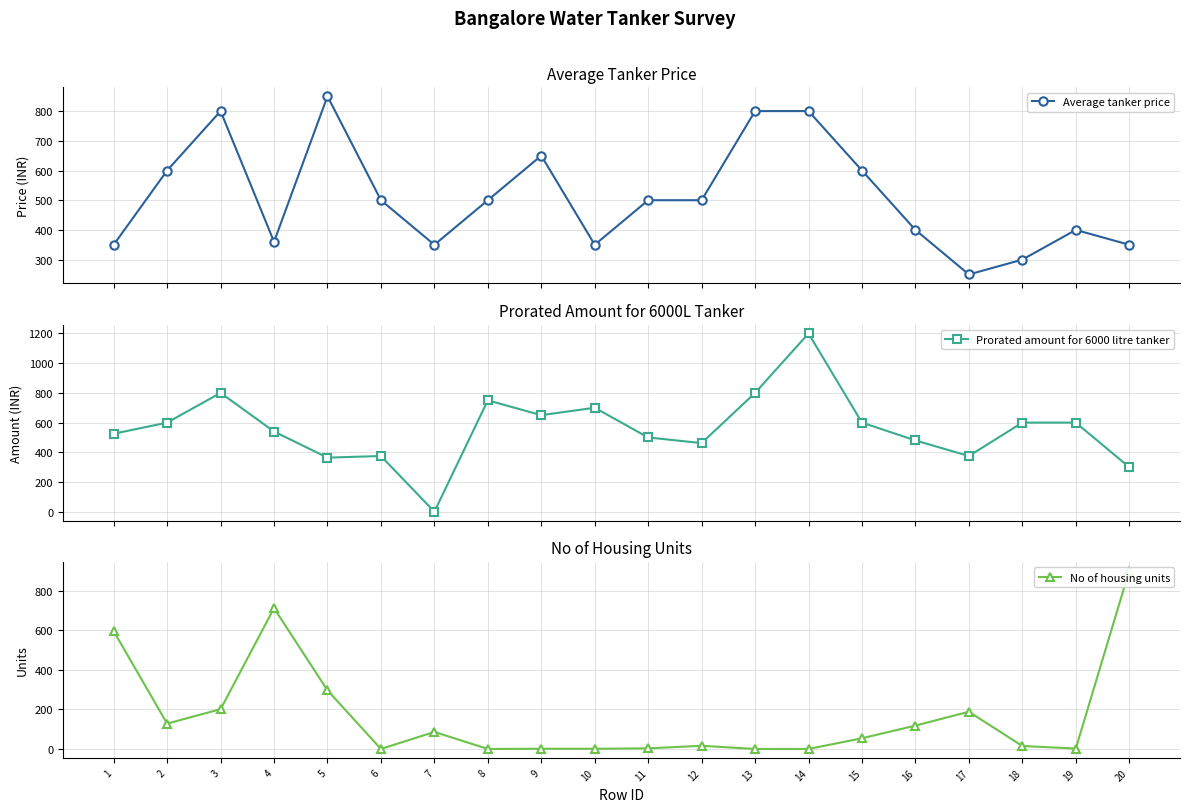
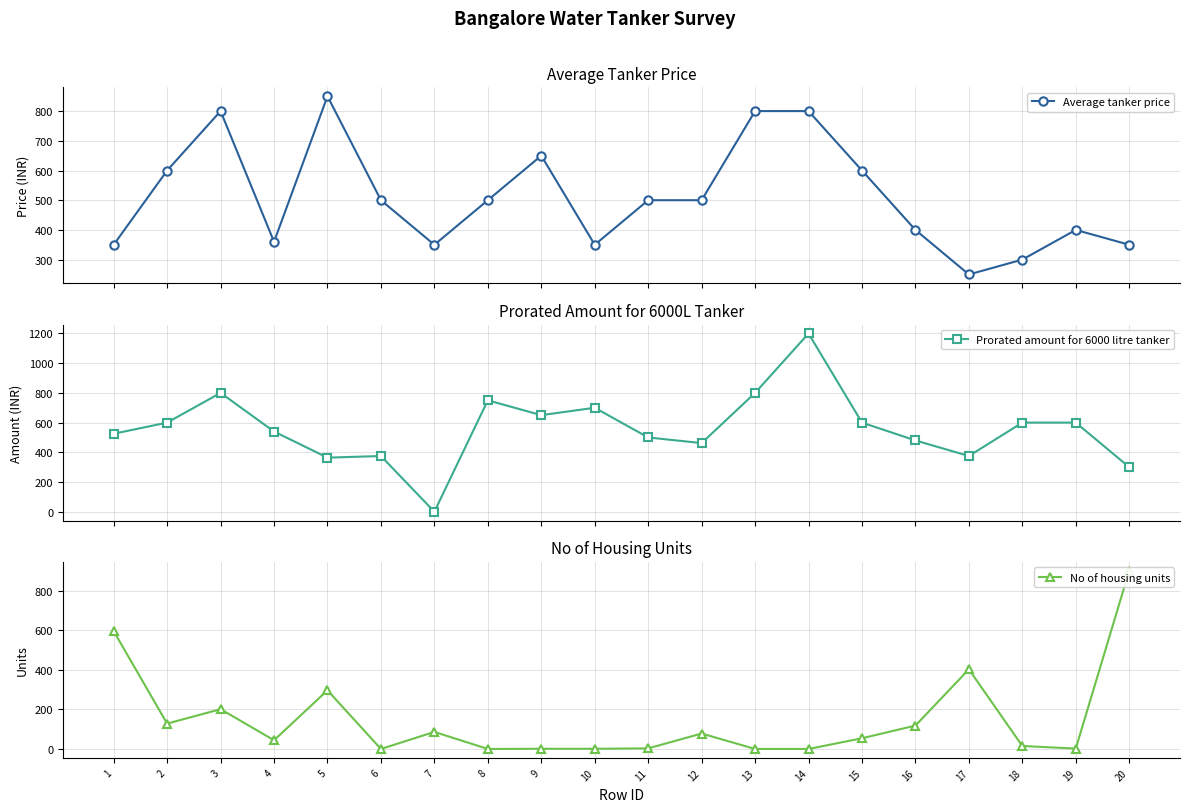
  {
    "No of Housing Units": {
      "1": 600,
      "2": 130,
      "3": 200,
-     "4": 710,
+     "4": 40,
      "5": 300,
      "6": 0,
      "7": 90,
      "8": 0,
      "9": 0,
      "10": 0,
      "11": 0,
-     "12": 20,
+     "12": 80,
      "13": 0,
      "14": 0,
      "15": 50,
      "16": 120,
-     "17": 190,
+     "17": 400,
      "18": 20,
      "19": 0
    }
  }
